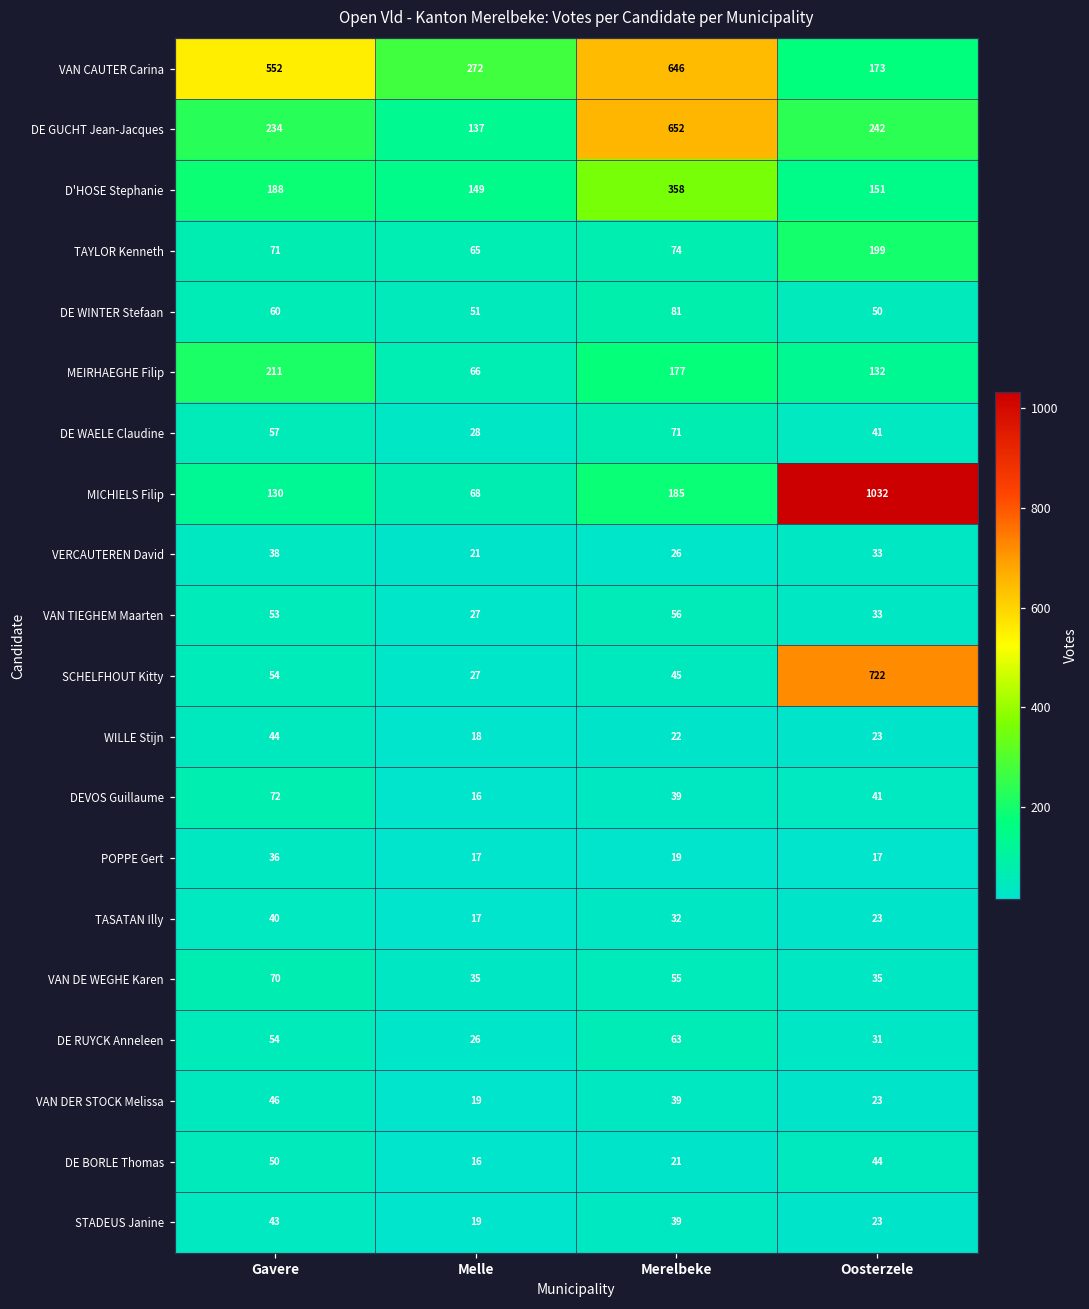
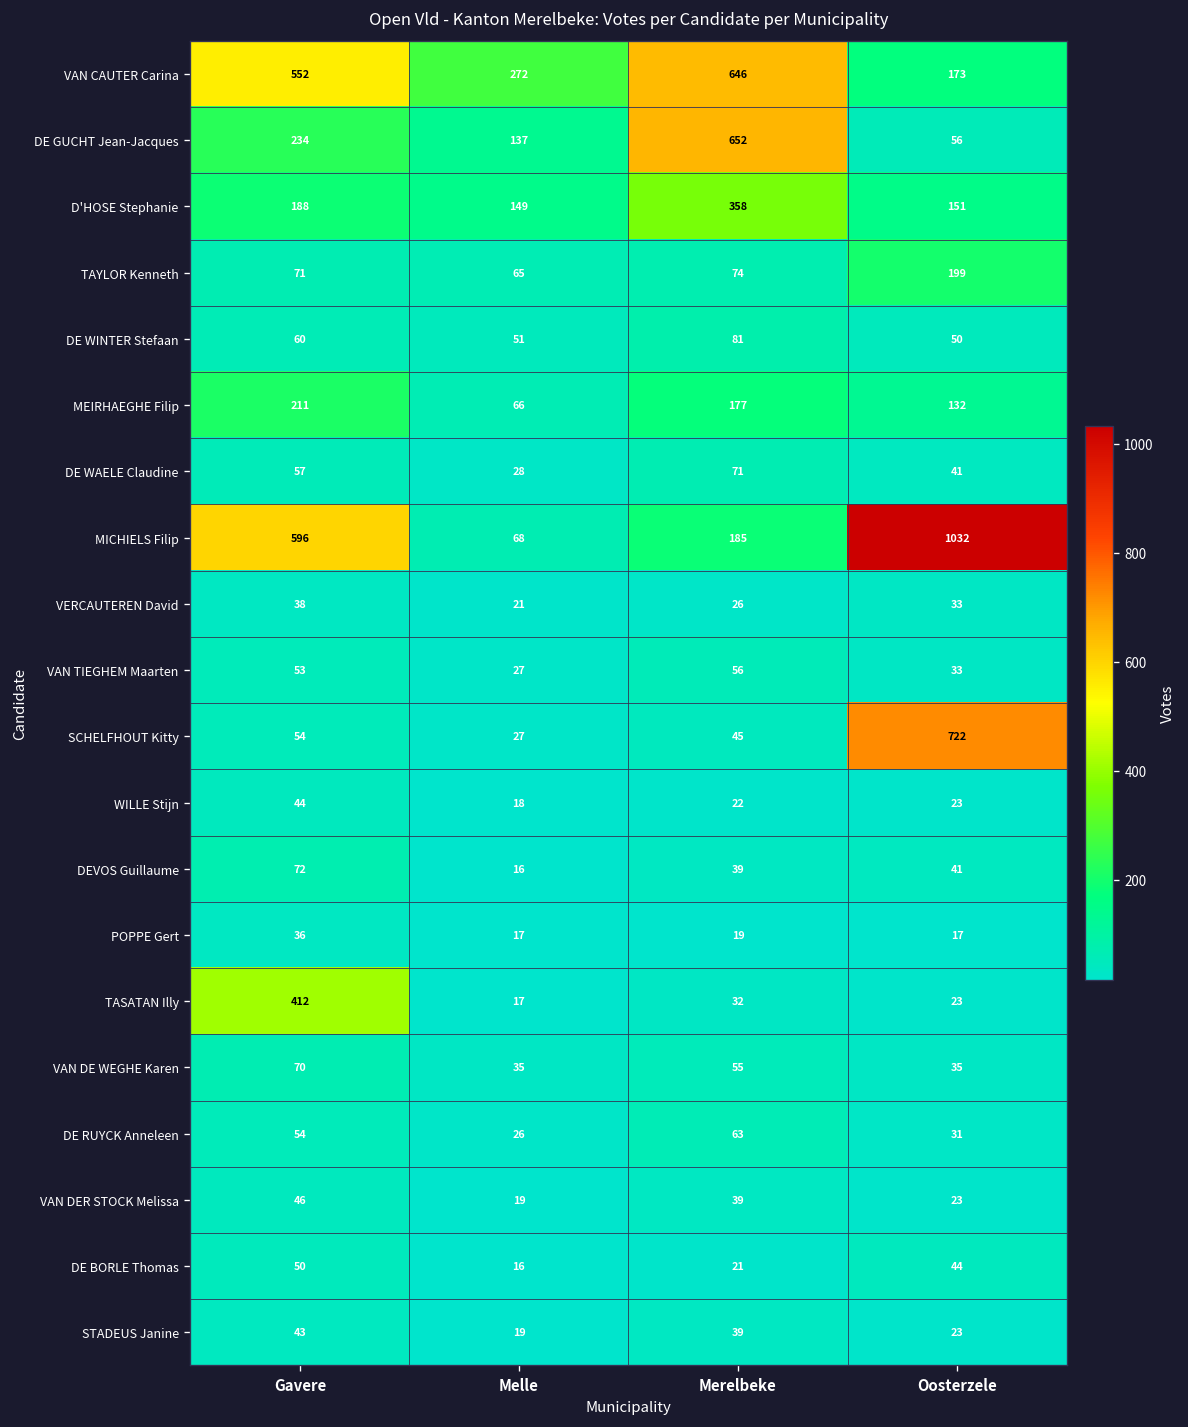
  {
    "VAN CAUTER Carina": {
      "Gavere": 552,
      "Melle": 272,
      "Merelbeke": 646,
      "Oosterzele": 173
    },
    "DE GUCHT Jean-Jacques": {
      "Gavere": 234,
      "Melle": 137,
      "Merelbeke": 652,
-     "Oosterzele": 242
+     "Oosterzele": 56
    },
    "D'HOSE Stephanie": {
      "Gavere": 188,
      "Melle": 149,
      "Merelbeke": 358,
      "Oosterzele": 151
    },
    "TAYLOR Kenneth": {
      "Gavere": 71,
      "Melle": 65,
      "Merelbeke": 74,
      "Oosterzele": 199
    },
    "DE WINTER Stefaan": {
      "Gavere": 60,
      "Melle": 51,
      "Merelbeke": 81,
      "Oosterzele": 50
    },
    "MEIRHAEGHE Filip": {
      "Gavere": 211,
      "Melle": 66,
      "Merelbeke": 177,
      "Oosterzele": 132
    },
    "DE WAELE Claudine": {
      "Gavere": 57,
      "Melle": 28,
      "Merelbeke": 71,
      "Oosterzele": 41
    },
    "MICHIELS Filip": {
-     "Gavere": 130,
+     "Gavere": 596,
      "Melle": 68,
      "Merelbeke": 185,
      "Oosterzele": 1032
    },
    "VERCAUTEREN David": {
      "Gavere": 38,
      "Melle": 21,
      "Merelbeke": 26,
      "Oosterzele": 33
    },
    "VAN TIEGHEM Maarten": {
      "Gavere": 53,
      "Melle": 27,
      "Merelbeke": 56,
      "Oosterzele": 33
    },
    "SCHELFHOUT Kitty": {
      "Gavere": 54,
      "Melle": 27,
      "Merelbeke": 45,
      "Oosterzele": 722
    },
    "WILLE Stijn": {
      "Gavere": 44,
      "Melle": 18,
      "Merelbeke": 22,
      "Oosterzele": 23
    },
    "DEVOS Guillaume": {
      "Gavere": 72,
      "Melle": 16,
      "Merelbeke": 39,
      "Oosterzele": 41
    },
    "POPPE Gert": {
      "Gavere": 36,
      "Melle": 17,
      "Merelbeke": 19,
      "Oosterzele": 17
    },
    "TASATAN Illy": {
-     "Gavere": 40,
+     "Gavere": 412,
      "Melle": 17,
      "Merelbeke": 32,
      "Oosterzele": 23
    },
    "VAN DE WEGHE Karen": {
      "Gavere": 70,
      "Melle": 35,
      "Merelbeke": 55,
      "Oosterzele": 35
    },
    "DE RUYCK Anneleen": {
      "Gavere": 54,
      "Melle": 26,
      "Merelbeke": 63,
      "Oosterzele": 31
    },
    "VAN DER STOCK Melissa": {
      "Gavere": 46,
      "Melle": 19,
      "Merelbeke": 39,
      "Oosterzele": 23
    },
    "DE BORLE Thomas": {
      "Gavere": 50,
      "Melle": 16,
      "Merelbeke": 21,
      "Oosterzele": 44
    },
    "STADEUS Janine": {
      "Gavere": 43,
      "Melle": 19,
      "Merelbeke": 39,
      "Oosterzele": 23
    }
  }
